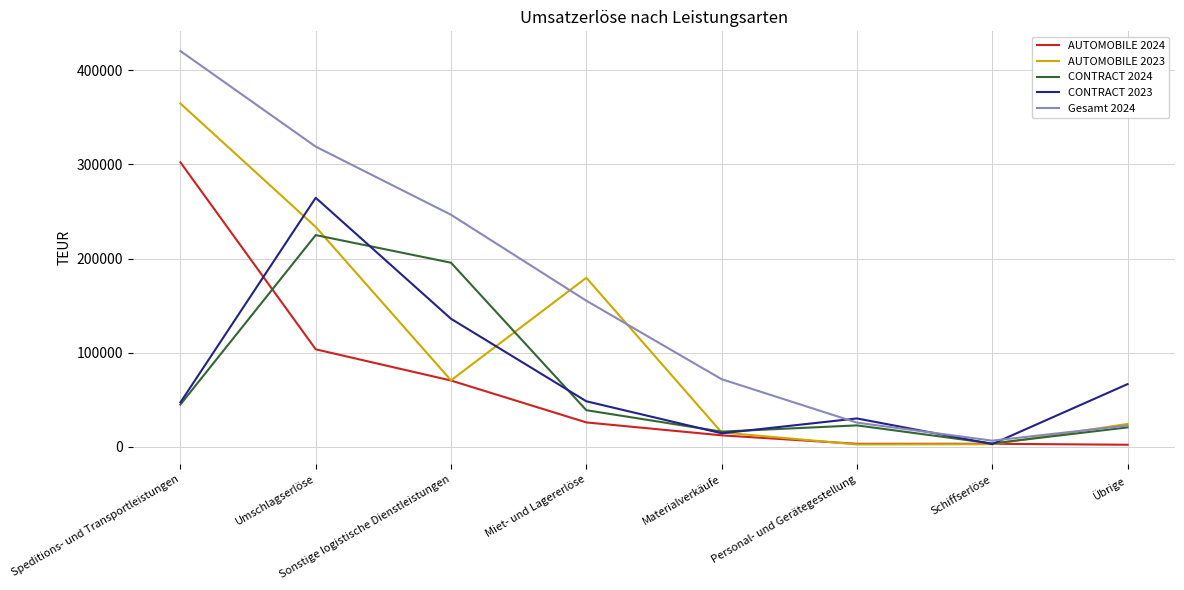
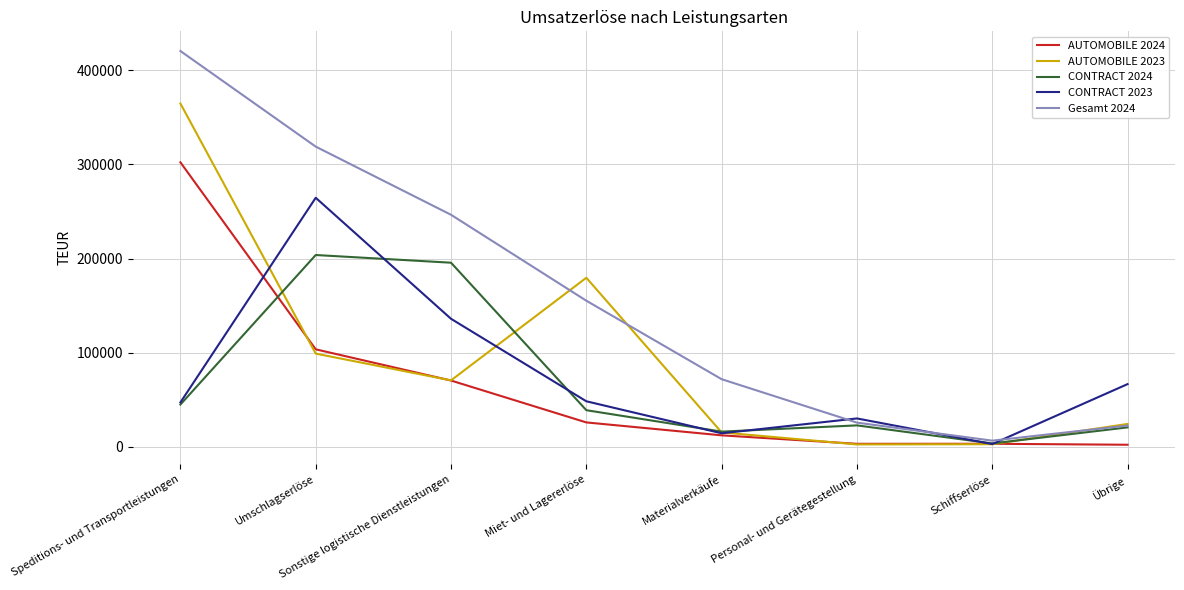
  {
    "AUTOMOBILE 2024": {
      "Speditions- und Transportleistungen": 300000,
      "Umschlagserlöse": 100000,
      "Miet- und Lagererlöse": 30000,
      "Übrige": 0
    },
    "AUTOMOBILE 2023": {
      "Speditions- und Transportleistungen": 360000,
-     "Umschlagserlöse": 230000,
+     "Umschlagserlöse": 100000,
      "Miet- und Lagererlöse": 180000
    },
    "CONTRACT 2024": {
-     "Umschlagserlöse": 220000,
+     "Umschlagserlöse": 200000,
      "Sonstige logistische Dienstleistungen": 200000,
      "Miet- und Lagererlöse": 40000,
      "Personal- und Gerätegestellung": 20000
    },
    "CONTRACT 2023": {
      "Umschlagserlöse": 260000,
      "Sonstige logistische Dienstleistungen": 140000,
      "Miet- und Lagererlöse": 50000,
      "Personal- und Gerätegestellung": 30000,
      "Übrige": 70000
    },
    "Gesamt 2024": {
      "Speditions- und Transportleistungen": 420000,
      "Umschlagserlöse": 320000,
      "Sonstige logistische Dienstleistungen": 250000,
      "Miet- und Lagererlöse": 160000,
      "Materialverkäufe": 70000,
      "Personal- und Gerätegestellung": 30000,
      "Schiffserlöse": 10000
    }
  }
